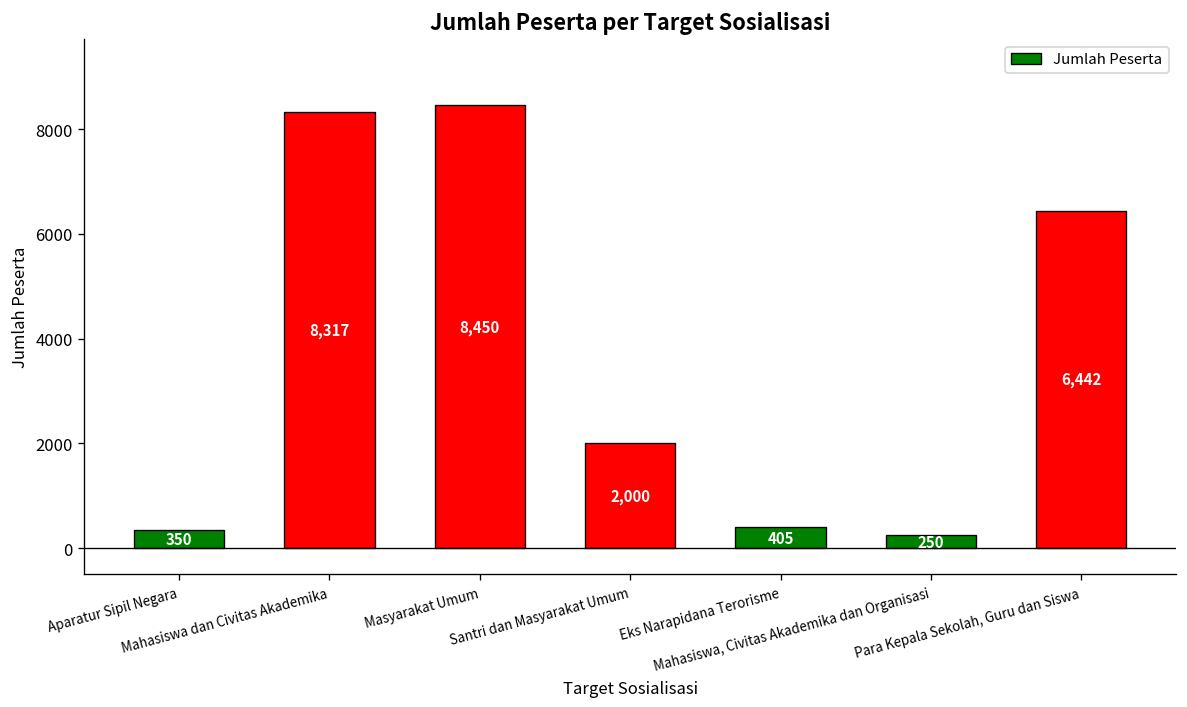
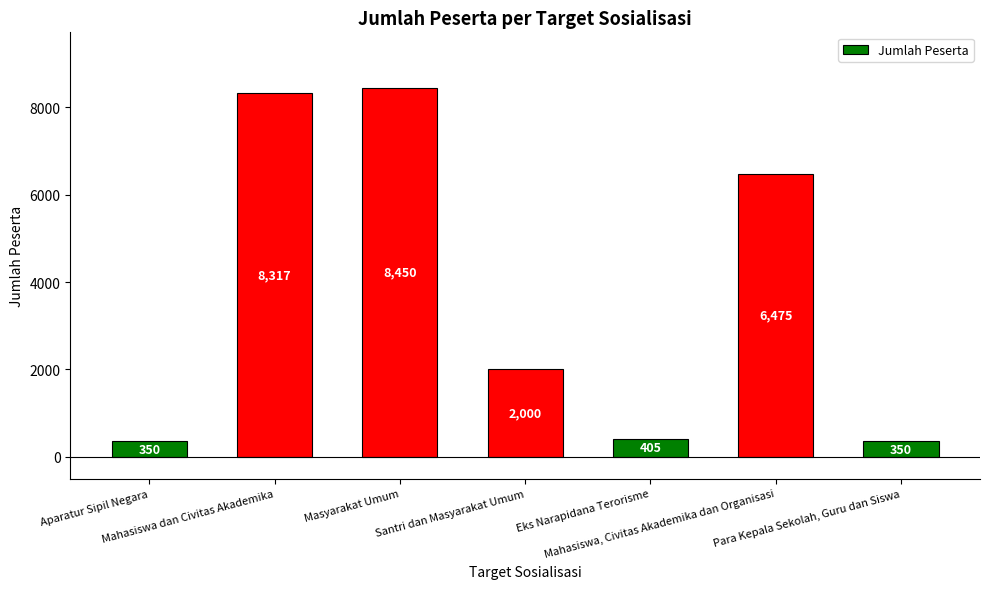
  {
    "Aparatur Sipil Negara": "350",
    "Mahasiswa dan Civitas Akademika": "8,317",
    "Masyarakat Umum": "8,450",
    "Santri dan Masyarakat Umum": "2,000",
    "Eks Narapidana Terorisme": "405",
-   "Mahasiswa, Civitas Akademika dan Organisasi": "250",
-   "Para Kepala Sekolah, Guru dan Siswa": "6,442"
+   "Mahasiswa, Civitas Akademika dan Organisasi": "6,475",
+   "Para Kepala Sekolah, Guru dan Siswa": "350"
  }
